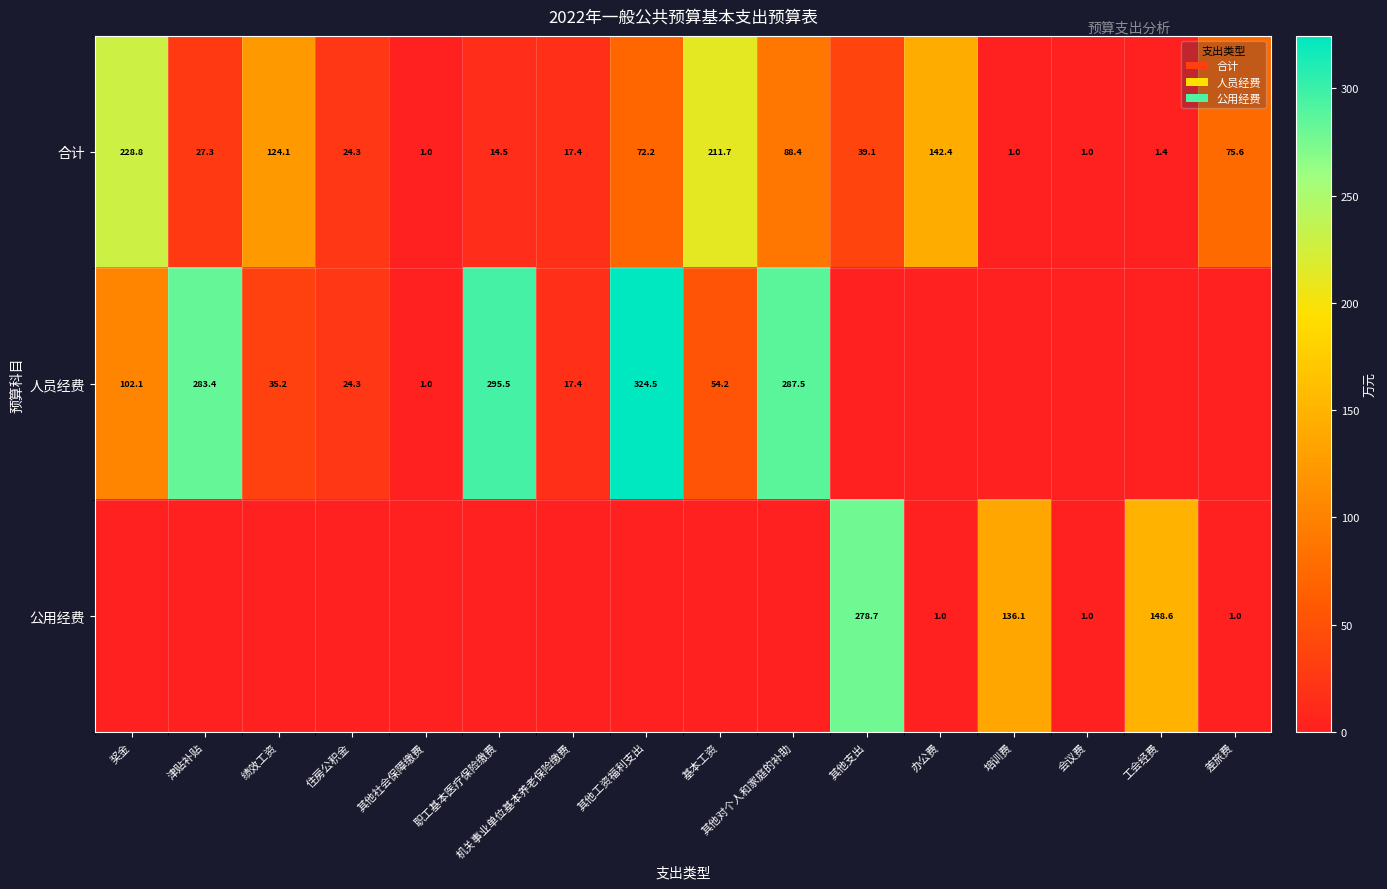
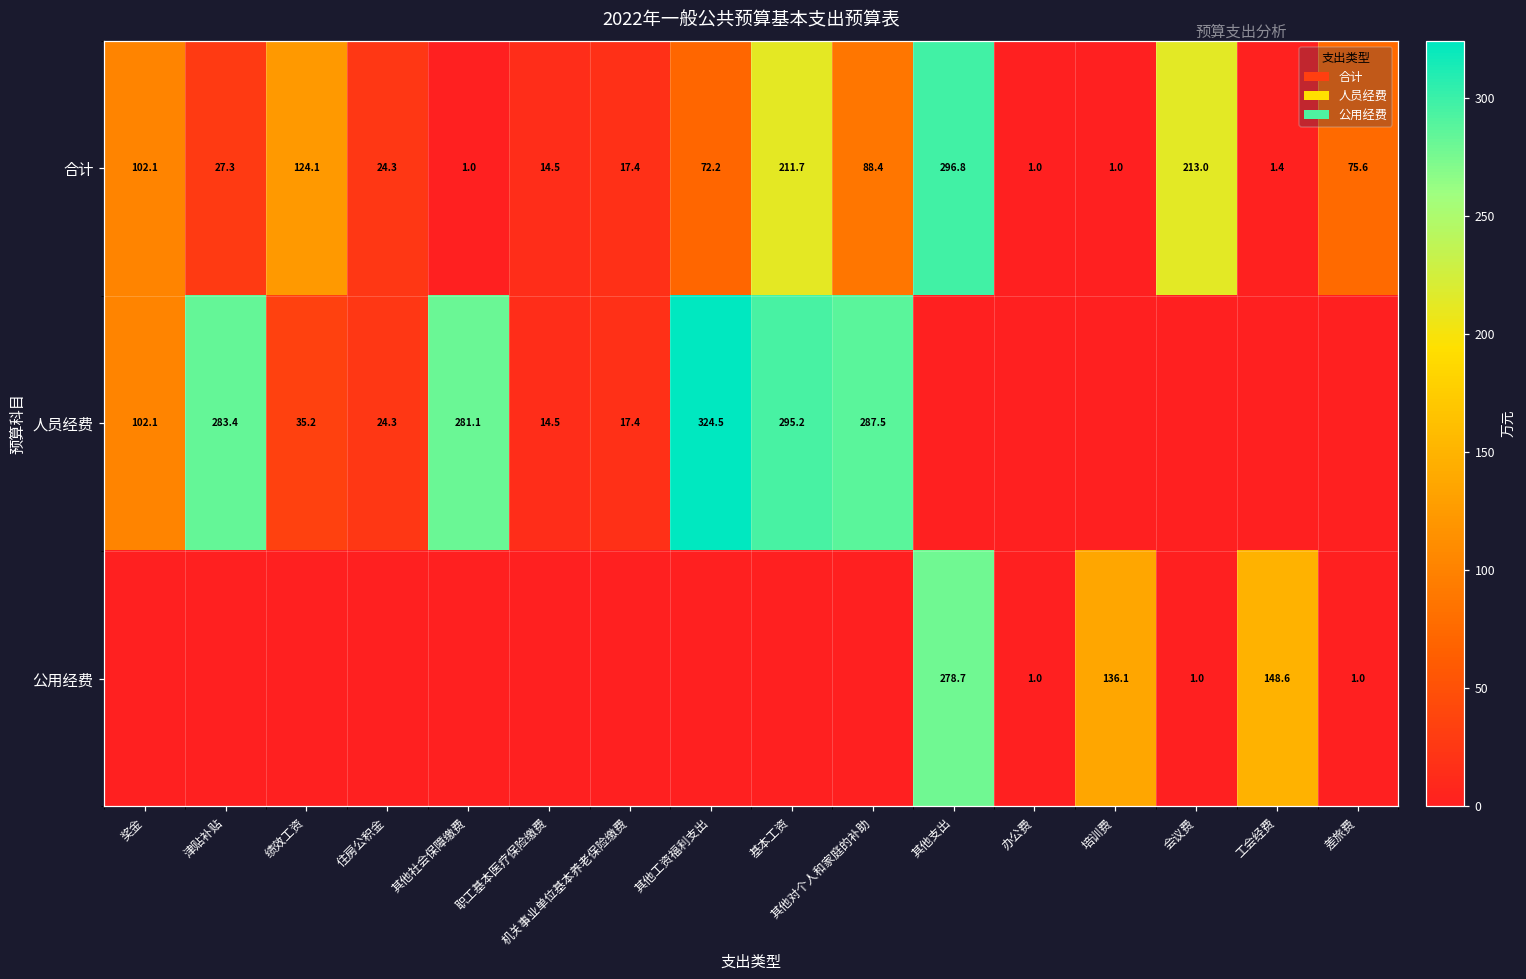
  {
    "合计": {
-     "奖金": 228.8,
+     "奖金": 102.1,
      "津贴补贴": 27.3,
      "绩效工资": 124.1,
      "住房公积金": 24.3,
      "其他社会保障缴费": 1.0,
      "职工基本医疗保险缴费": 14.5,
      "机关事业单位基本养老保险缴费": 17.4,
      "其他工资福利支出": 72.2,
      "基本工资": 211.7,
      "其他对个人和家庭的补助": 88.4,
-     "其他支出": 39.1,
-     "办公费": 142.4,
+     "其他支出": 296.8,
+     "办公费": 1.0,
      "培训费": 1.0,
-     "会议费": 1.0,
+     "会议费": 213.0,
      "工会经费": 1.4,
      "差旅费": 75.6
    },
    "人员经费": {
      "奖金": 102.1,
      "津贴补贴": 283.4,
      "绩效工资": 35.2,
      "住房公积金": 24.3,
-     "其他社会保障缴费": 1.0,
-     "职工基本医疗保险缴费": 295.5,
+     "其他社会保障缴费": 281.1,
+     "职工基本医疗保险缴费": 14.5,
      "机关事业单位基本养老保险缴费": 17.4,
      "其他工资福利支出": 324.5,
-     "基本工资": 54.2,
+     "基本工资": 295.2,
      "其他对个人和家庭的补助": 287.5
    },
    "公用经费": {
      "其他支出": 278.7,
      "办公费": 1.0,
      "培训费": 136.1,
      "会议费": 1.0,
      "工会经费": 148.6,
      "差旅费": 1.0
    }
  }
